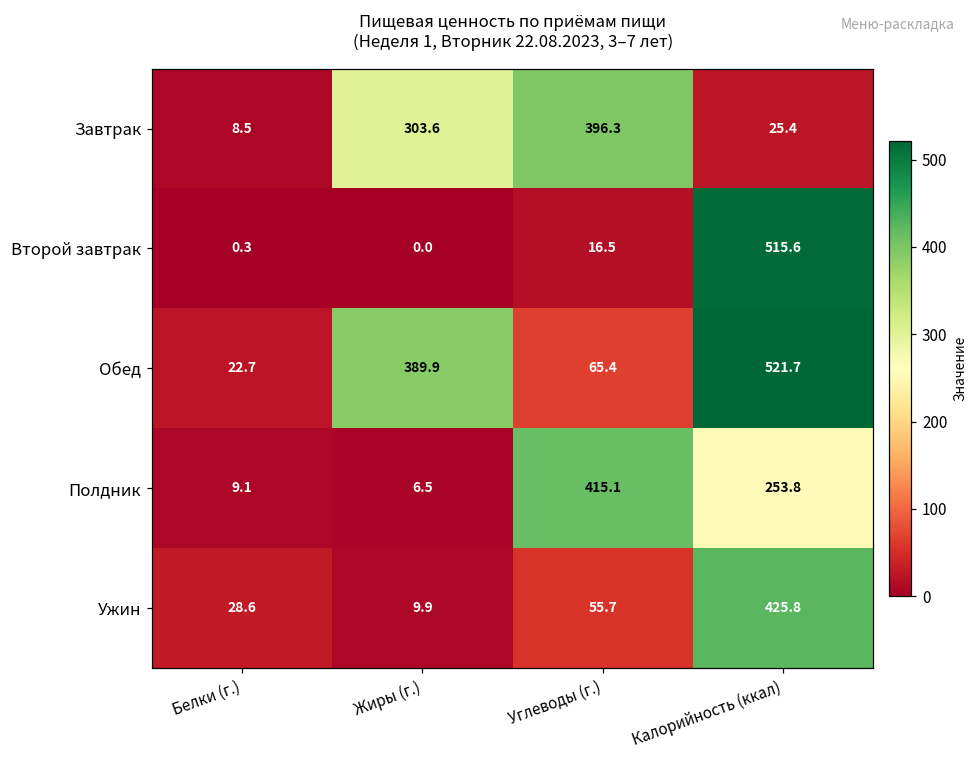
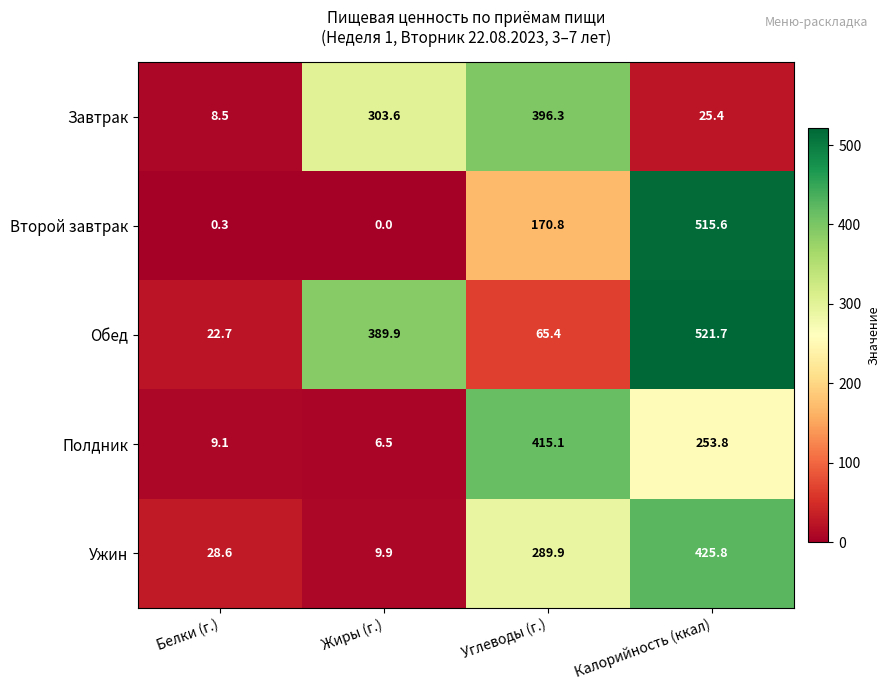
  {
    "Завтрак": {
      "Белки (г.)": 8.5,
      "Жиры (г.)": 303.6,
      "Углеводы (г.)": 396.3,
      "Калорийность (ккал)": 25.4
    },
    "Второй завтрак": {
      "Белки (г.)": 0.3,
      "Жиры (г.)": 0.0,
-     "Углеводы (г.)": 16.5,
+     "Углеводы (г.)": 170.8,
      "Калорийность (ккал)": 515.6
    },
    "Обед": {
      "Белки (г.)": 22.7,
      "Жиры (г.)": 389.9,
      "Углеводы (г.)": 65.4,
      "Калорийность (ккал)": 521.7
    },
    "Полдник": {
      "Белки (г.)": 9.1,
      "Жиры (г.)": 6.5,
      "Углеводы (г.)": 415.1,
      "Калорийность (ккал)": 253.8
    },
    "Ужин": {
      "Белки (г.)": 28.6,
      "Жиры (г.)": 9.9,
-     "Углеводы (г.)": 55.7,
+     "Углеводы (г.)": 289.9,
      "Калорийность (ккал)": 425.8
    }
  }
